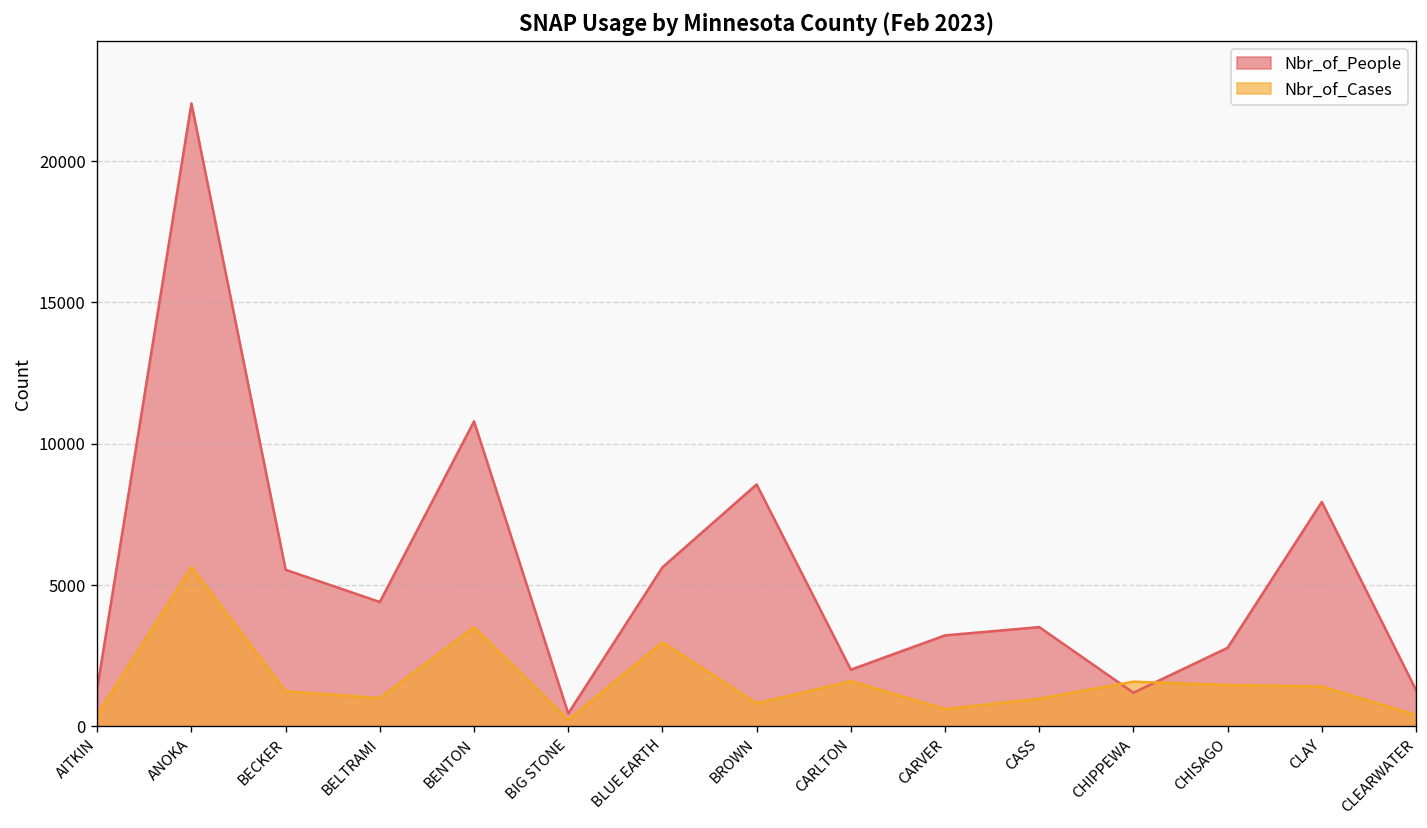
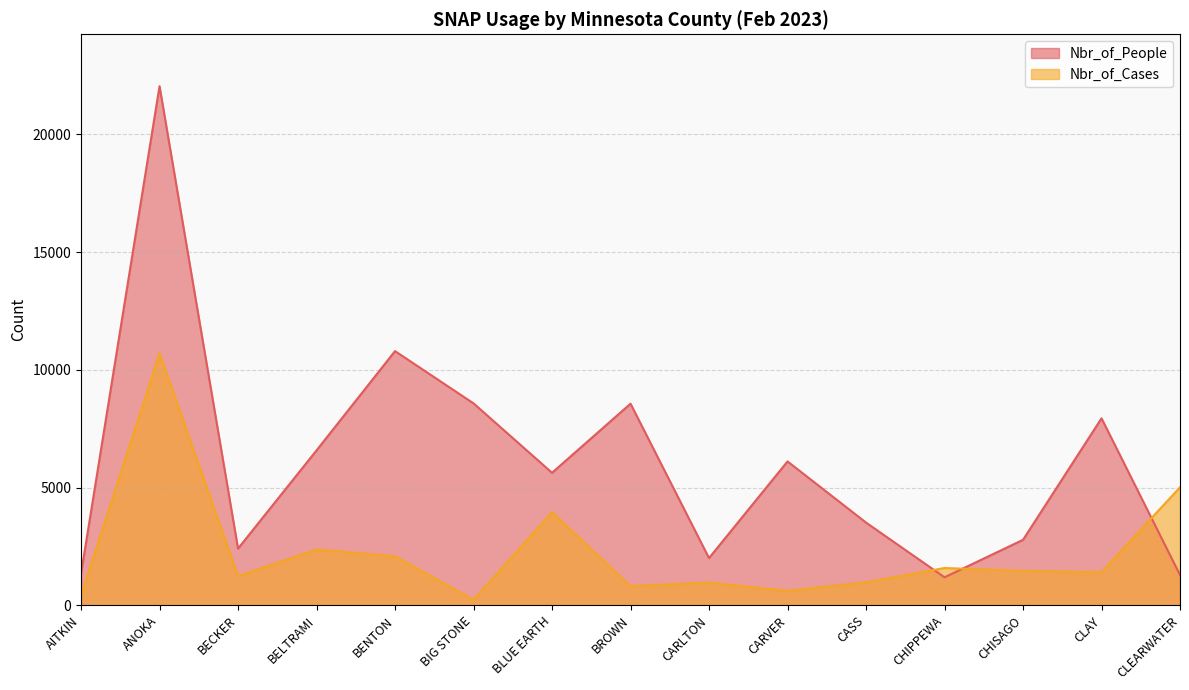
  {
    "Nbr_of_People": {
      "AITKIN": 1300,
      "ANOKA": 22000,
-     "BECKER": 5500,
-     "BELTRAMI": 4400,
+     "BECKER": 2400,
+     "BELTRAMI": 6600,
      "BENTON": 10800,
-     "BIG STONE": 500,
+     "BIG STONE": 8600,
      "BLUE EARTH": 5600,
      "BROWN": 8600,
      "CARLTON": 2000,
-     "CARVER": 3200,
+     "CARVER": 6100,
      "CASS": 3500,
      "CHIPPEWA": 1200,
      "CHISAGO": 2800,
      "CLAY": 7900,
      "CLEARWATER": 1300
    },
    "Nbr_of_Cases": {
      "AITKIN": 400,
-     "ANOKA": 5600,
+     "ANOKA": 10700,
      "BECKER": 1200,
-     "BELTRAMI": 1000,
-     "BENTON": 3500,
+     "BELTRAMI": 2400,
+     "BENTON": 2100,
      "BIG STONE": 200,
-     "BLUE EARTH": 3000,
+     "BLUE EARTH": 4000,
      "BROWN": 800,
-     "CARLTON": 1600,
+     "CARLTON": 1000,
      "CARVER": 600,
      "CASS": 1000,
      "CHIPPEWA": 1600,
      "CHISAGO": 1500,
      "CLAY": 1400,
-     "CLEARWATER": 400
+     "CLEARWATER": 5000
    }
  }
